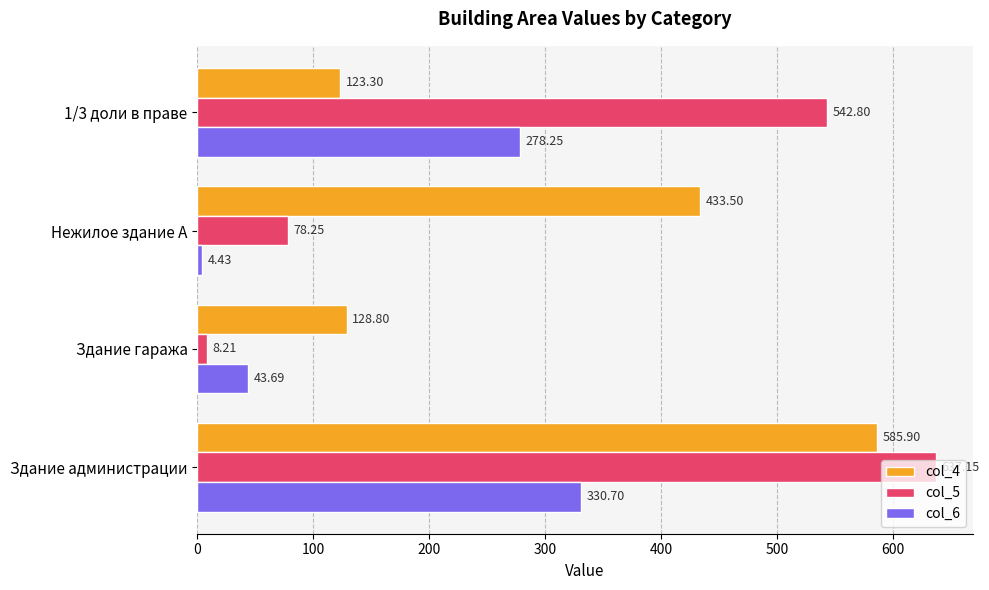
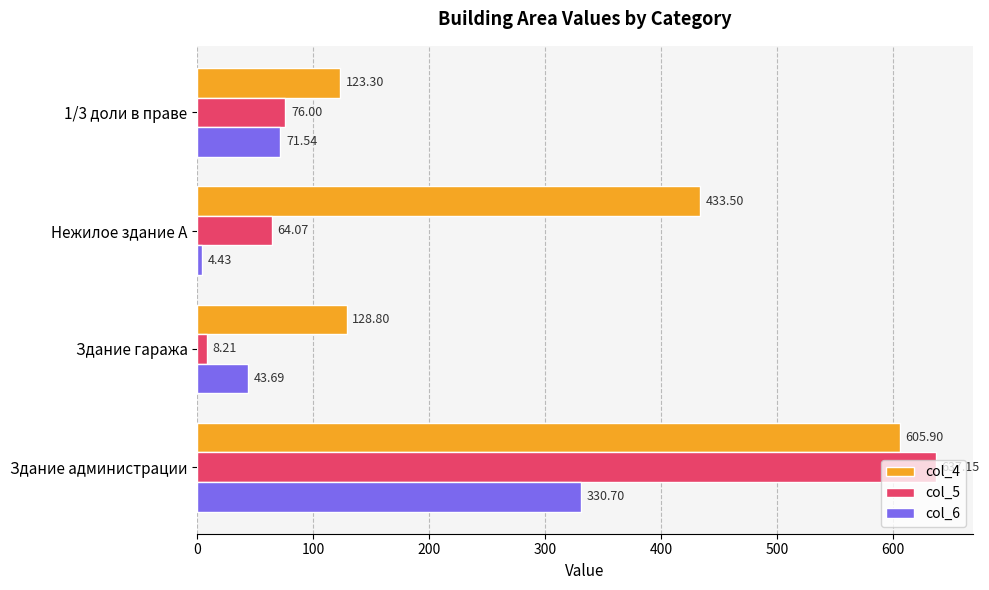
  {
    "col_4": {
      "1/3 доли в праве": 123.30,
      "Нежилое здание А": 433.50,
      "Здание гаража": 128.80,
-     "Здание администрации": 585.90
+     "Здание администрации": 605.90
    },
    "col_5": {
-     "1/3 доли в праве": 542.80,
-     "Нежилое здание А": 78.25,
+     "1/3 доли в праве": 76.00,
+     "Нежилое здание А": 64.07,
      "Здание гаража": 8.21
    },
    "col_6": {
-     "1/3 доли в праве": 278.25,
+     "1/3 доли в праве": 71.54,
      "Нежилое здание А": 4.43,
      "Здание гаража": 43.69,
      "Здание администрации": 330.70
    }
  }
